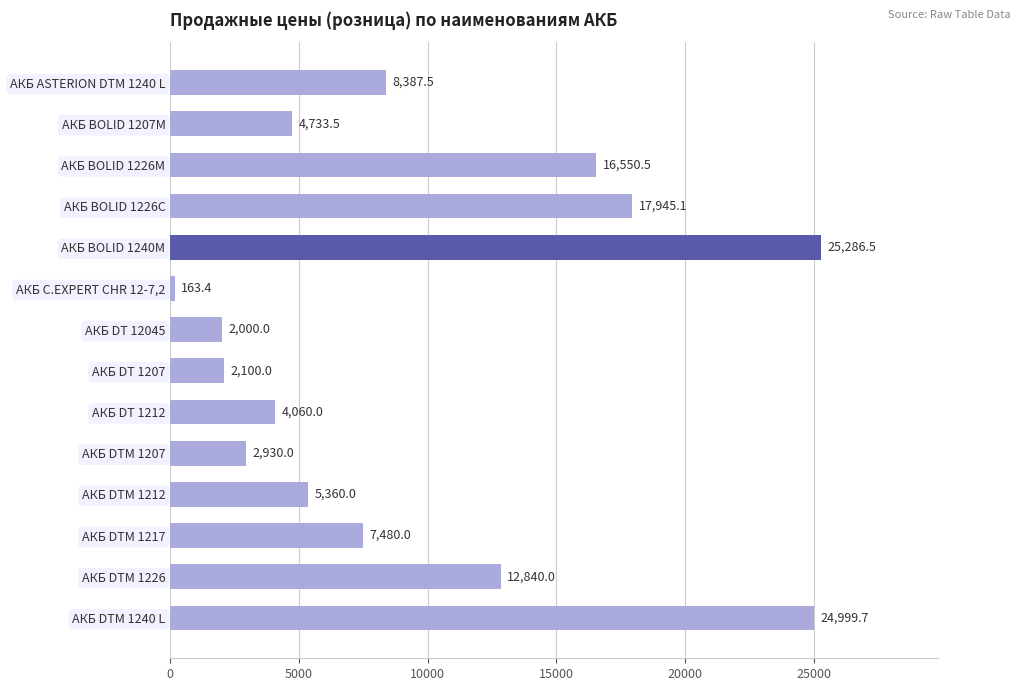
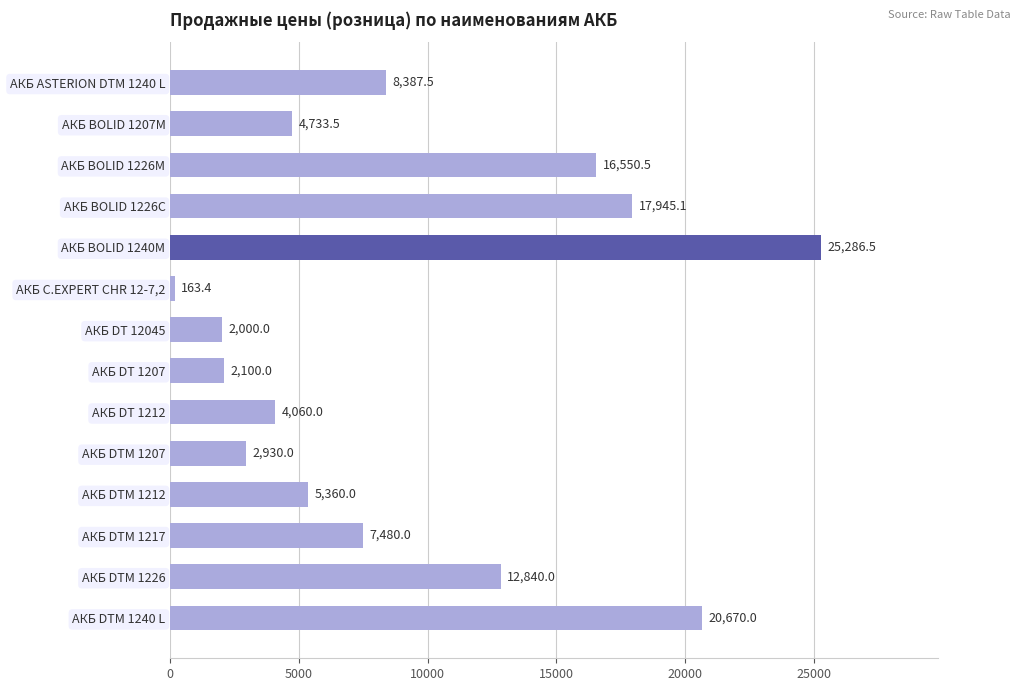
  {
    "АКБ ASTERION DTM 1240 L": "8,387.5",
    "АКБ BOLID 1207М": "4,733.5",
    "АКБ BOLID 1226М": "16,550.5",
    "АКБ BOLID 1226С": "17,945.1",
    "АКБ BOLID 1240М": "25,286.5",
    "АКБ C.EXPERT CHR 12-7,2": "163.4",
    "АКБ DT 12045": "2,000.0",
    "АКБ DT 1207": "2,100.0",
    "АКБ DT 1212": "4,060.0",
    "АКБ DTM 1207": "2,930.0",
    "АКБ DTM 1212": "5,360.0",
    "АКБ DTM 1217": "7,480.0",
    "АКБ DTM 1226": "12,840.0",
-   "АКБ DTM 1240 L": "24,999.7"
+   "АКБ DTM 1240 L": "20,670.0"
  }
